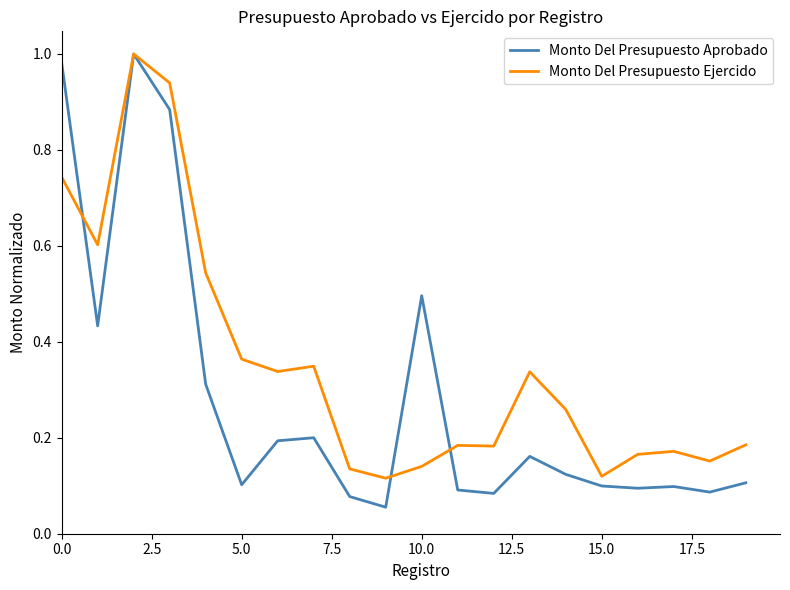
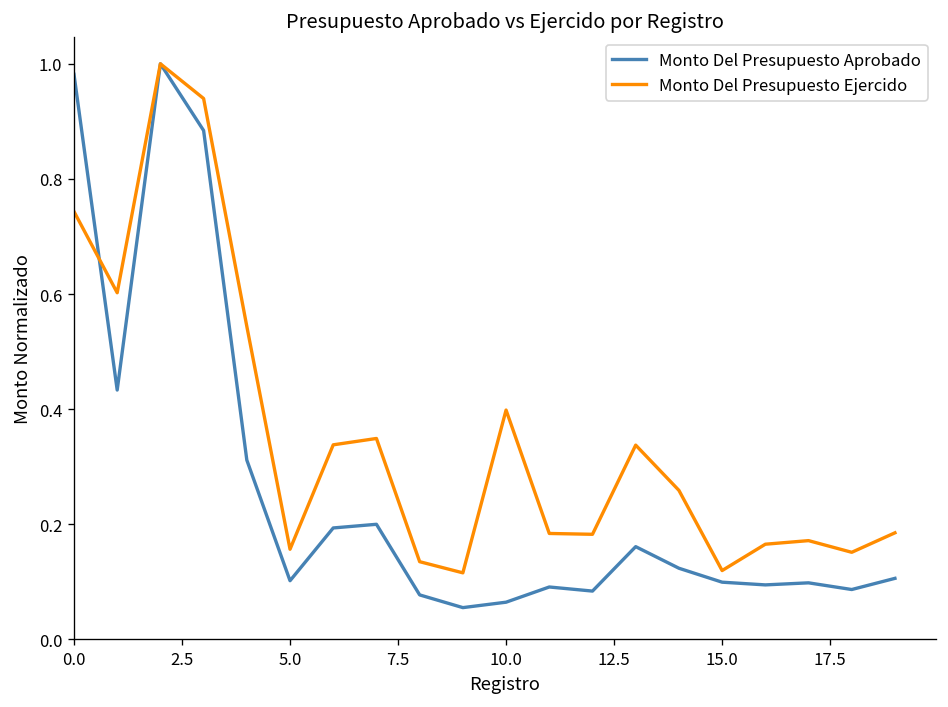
  {
    "Monto Del Presupuesto Aprobado": {
      "0.0": 0.98,
      "5.0": 0.10,
-     "10.0": 0.50,
+     "10.0": 0.06,
      "15.0": 0.10
    },
    "Monto Del Presupuesto Ejercido": {
      "0.0": 0.74,
-     "5.0": 0.36,
-     "10.0": 0.14,
+     "5.0": 0.16,
+     "10.0": 0.40,
      "15.0": 0.12
    }
  }
